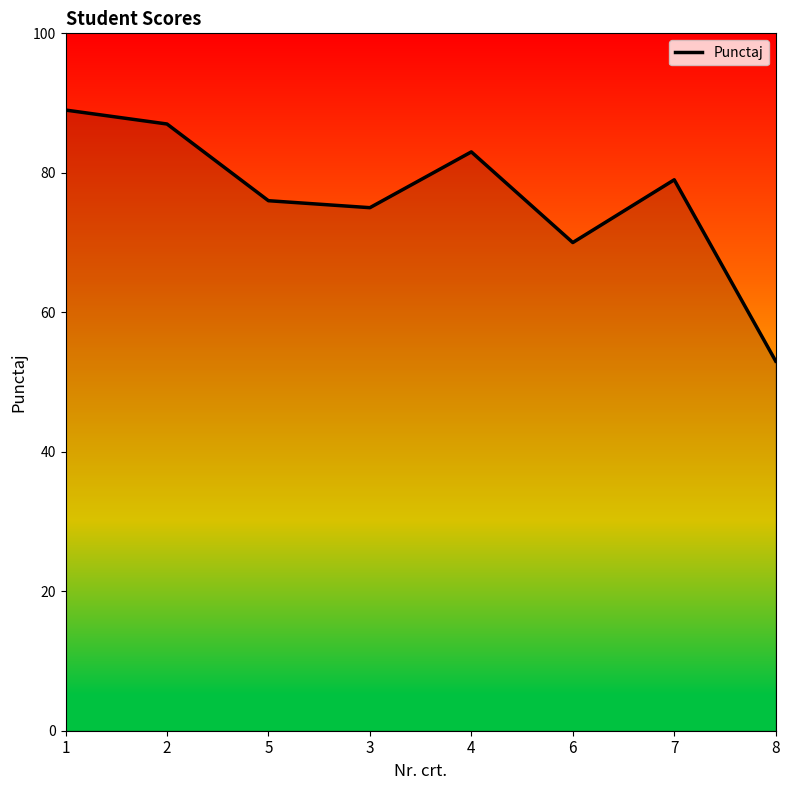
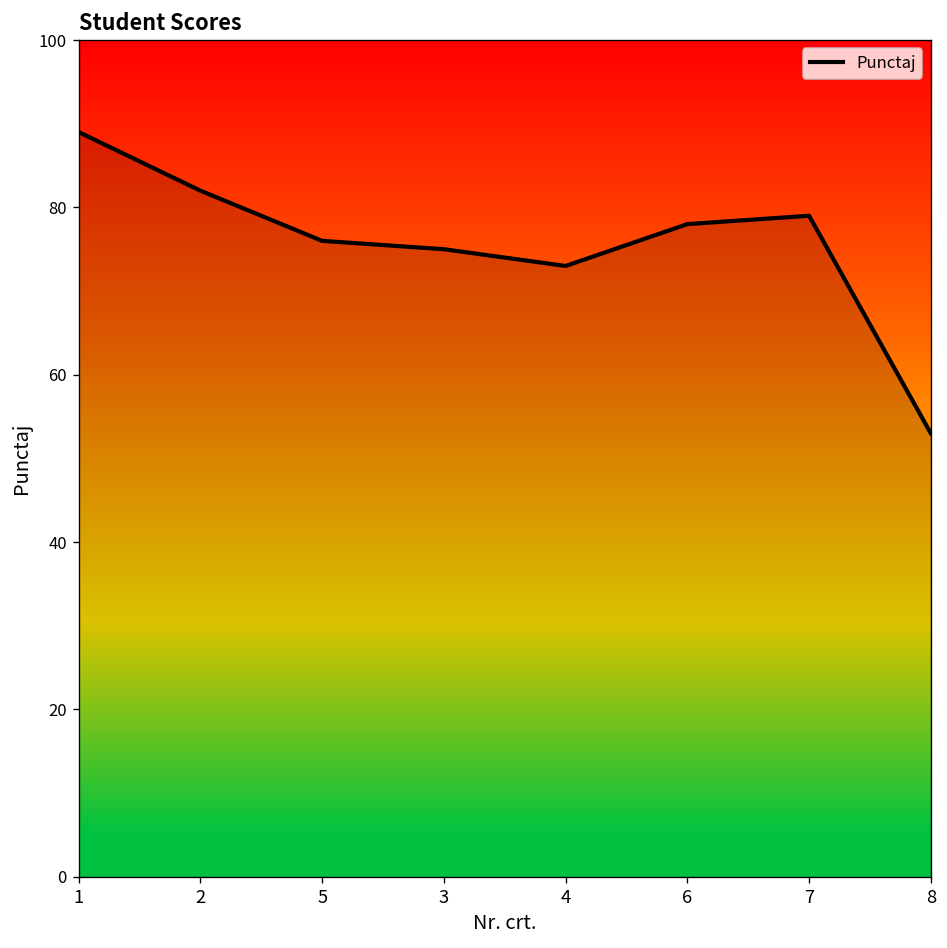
  {
    "1": 89,
-   "2": 87,
+   "2": 82,
    "5": 76,
    "3": 75,
-   "4": 83,
-   "6": 70,
+   "4": 73,
+   "6": 78,
    "7": 79,
    "8": 53
  }
